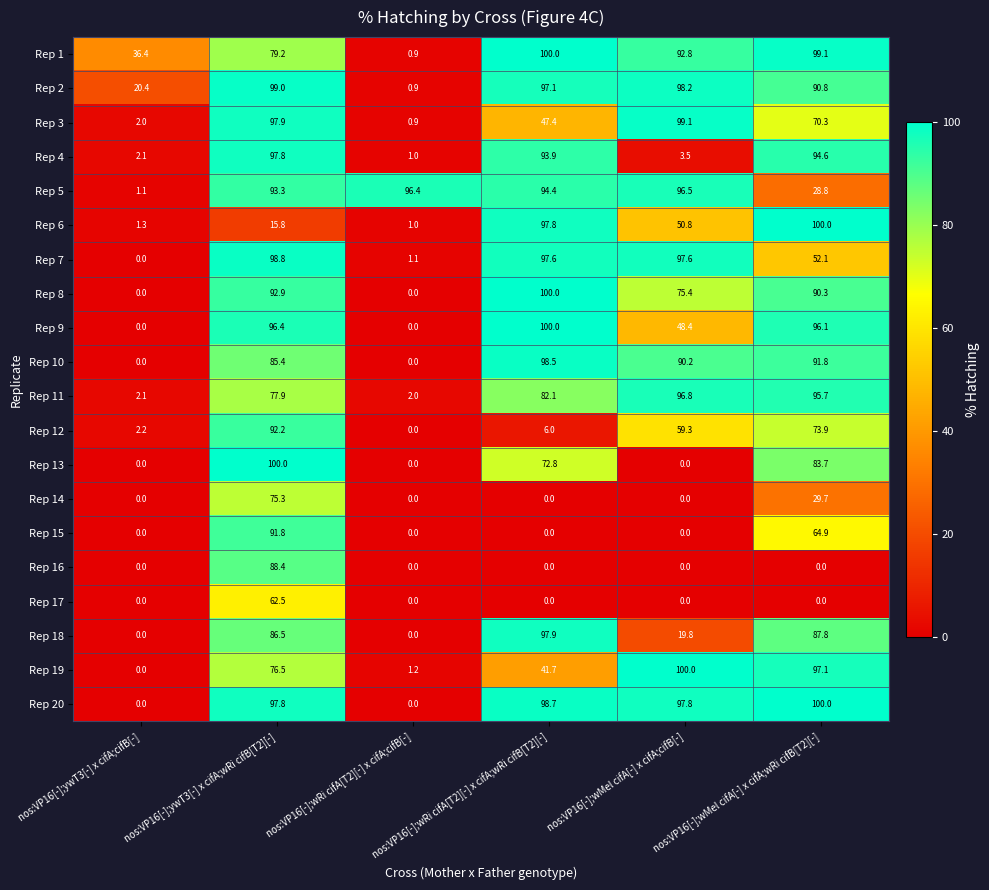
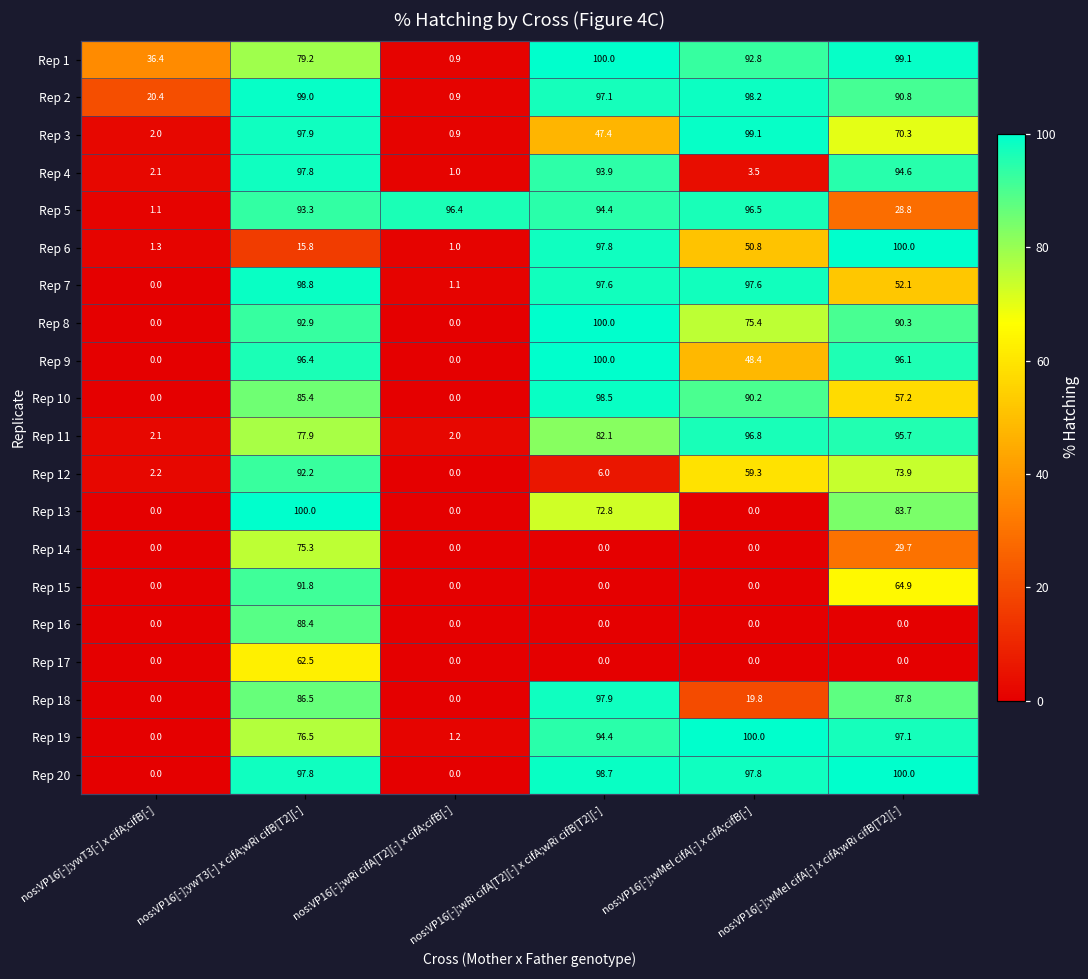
  {
    "Rep 1": {
      "nos:VP16[-];ywT3[-] x cifA;cifB[-]": 36.4,
      "nos:VP16[-];ywT3[-] x cifA;wRi cifB[T2][-]": 79.2,
      "nos:VP16[-];wRi cifA[T2][-] x cifA;cifB[-]": 0.9,
      "nos:VP16[-];wRi cifA[T2][-] x cifA;wRi cifB[T2][-]": 100.0,
      "nos:VP16[-];wMel cifA[-] x cifA;cifB[-]": 92.8,
      "nos:VP16[-];wMel cifA[-] x cifA;wRi cifB[T2][-]": 99.1
    },
    "Rep 2": {
      "nos:VP16[-];ywT3[-] x cifA;cifB[-]": 20.4,
      "nos:VP16[-];ywT3[-] x cifA;wRi cifB[T2][-]": 99.0,
      "nos:VP16[-];wRi cifA[T2][-] x cifA;cifB[-]": 0.9,
      "nos:VP16[-];wRi cifA[T2][-] x cifA;wRi cifB[T2][-]": 97.1,
      "nos:VP16[-];wMel cifA[-] x cifA;cifB[-]": 98.2,
      "nos:VP16[-];wMel cifA[-] x cifA;wRi cifB[T2][-]": 90.8
    },
    "Rep 3": {
      "nos:VP16[-];ywT3[-] x cifA;cifB[-]": 2.0,
      "nos:VP16[-];ywT3[-] x cifA;wRi cifB[T2][-]": 97.9,
      "nos:VP16[-];wRi cifA[T2][-] x cifA;cifB[-]": 0.9,
      "nos:VP16[-];wRi cifA[T2][-] x cifA;wRi cifB[T2][-]": 47.4,
      "nos:VP16[-];wMel cifA[-] x cifA;cifB[-]": 99.1,
      "nos:VP16[-];wMel cifA[-] x cifA;wRi cifB[T2][-]": 70.3
    },
    "Rep 4": {
      "nos:VP16[-];ywT3[-] x cifA;cifB[-]": 2.1,
      "nos:VP16[-];ywT3[-] x cifA;wRi cifB[T2][-]": 97.8,
      "nos:VP16[-];wRi cifA[T2][-] x cifA;cifB[-]": 1.0,
      "nos:VP16[-];wRi cifA[T2][-] x cifA;wRi cifB[T2][-]": 93.9,
      "nos:VP16[-];wMel cifA[-] x cifA;cifB[-]": 3.5,
      "nos:VP16[-];wMel cifA[-] x cifA;wRi cifB[T2][-]": 94.6
    },
    "Rep 5": {
      "nos:VP16[-];ywT3[-] x cifA;cifB[-]": 1.1,
      "nos:VP16[-];ywT3[-] x cifA;wRi cifB[T2][-]": 93.3,
      "nos:VP16[-];wRi cifA[T2][-] x cifA;cifB[-]": 96.4,
      "nos:VP16[-];wRi cifA[T2][-] x cifA;wRi cifB[T2][-]": 94.4,
      "nos:VP16[-];wMel cifA[-] x cifA;cifB[-]": 96.5,
      "nos:VP16[-];wMel cifA[-] x cifA;wRi cifB[T2][-]": 28.8
    },
    "Rep 6": {
      "nos:VP16[-];ywT3[-] x cifA;cifB[-]": 1.3,
      "nos:VP16[-];ywT3[-] x cifA;wRi cifB[T2][-]": 15.8,
      "nos:VP16[-];wRi cifA[T2][-] x cifA;cifB[-]": 1.0,
      "nos:VP16[-];wRi cifA[T2][-] x cifA;wRi cifB[T2][-]": 97.8,
      "nos:VP16[-];wMel cifA[-] x cifA;cifB[-]": 50.8,
      "nos:VP16[-];wMel cifA[-] x cifA;wRi cifB[T2][-]": 100.0
    },
    "Rep 7": {
      "nos:VP16[-];ywT3[-] x cifA;cifB[-]": 0.0,
      "nos:VP16[-];ywT3[-] x cifA;wRi cifB[T2][-]": 98.8,
      "nos:VP16[-];wRi cifA[T2][-] x cifA;cifB[-]": 1.1,
      "nos:VP16[-];wRi cifA[T2][-] x cifA;wRi cifB[T2][-]": 97.6,
      "nos:VP16[-];wMel cifA[-] x cifA;cifB[-]": 97.6,
      "nos:VP16[-];wMel cifA[-] x cifA;wRi cifB[T2][-]": 52.1
    },
    "Rep 8": {
      "nos:VP16[-];ywT3[-] x cifA;cifB[-]": 0.0,
      "nos:VP16[-];ywT3[-] x cifA;wRi cifB[T2][-]": 92.9,
      "nos:VP16[-];wRi cifA[T2][-] x cifA;cifB[-]": 0.0,
      "nos:VP16[-];wRi cifA[T2][-] x cifA;wRi cifB[T2][-]": 100.0,
      "nos:VP16[-];wMel cifA[-] x cifA;cifB[-]": 75.4,
      "nos:VP16[-];wMel cifA[-] x cifA;wRi cifB[T2][-]": 90.3
    },
    "Rep 9": {
      "nos:VP16[-];ywT3[-] x cifA;cifB[-]": 0.0,
      "nos:VP16[-];ywT3[-] x cifA;wRi cifB[T2][-]": 96.4,
      "nos:VP16[-];wRi cifA[T2][-] x cifA;cifB[-]": 0.0,
      "nos:VP16[-];wRi cifA[T2][-] x cifA;wRi cifB[T2][-]": 100.0,
      "nos:VP16[-];wMel cifA[-] x cifA;cifB[-]": 48.4,
      "nos:VP16[-];wMel cifA[-] x cifA;wRi cifB[T2][-]": 96.1
    },
    "Rep 10": {
      "nos:VP16[-];ywT3[-] x cifA;cifB[-]": 0.0,
      "nos:VP16[-];ywT3[-] x cifA;wRi cifB[T2][-]": 85.4,
      "nos:VP16[-];wRi cifA[T2][-] x cifA;cifB[-]": 0.0,
      "nos:VP16[-];wRi cifA[T2][-] x cifA;wRi cifB[T2][-]": 98.5,
      "nos:VP16[-];wMel cifA[-] x cifA;cifB[-]": 90.2,
-     "nos:VP16[-];wMel cifA[-] x cifA;wRi cifB[T2][-]": 91.8
+     "nos:VP16[-];wMel cifA[-] x cifA;wRi cifB[T2][-]": 57.2
    },
    "Rep 11": {
      "nos:VP16[-];ywT3[-] x cifA;cifB[-]": 2.1,
      "nos:VP16[-];ywT3[-] x cifA;wRi cifB[T2][-]": 77.9,
      "nos:VP16[-];wRi cifA[T2][-] x cifA;cifB[-]": 2.0,
      "nos:VP16[-];wRi cifA[T2][-] x cifA;wRi cifB[T2][-]": 82.1,
      "nos:VP16[-];wMel cifA[-] x cifA;cifB[-]": 96.8,
      "nos:VP16[-];wMel cifA[-] x cifA;wRi cifB[T2][-]": 95.7
    },
    "Rep 12": {
      "nos:VP16[-];ywT3[-] x cifA;cifB[-]": 2.2,
      "nos:VP16[-];ywT3[-] x cifA;wRi cifB[T2][-]": 92.2,
      "nos:VP16[-];wRi cifA[T2][-] x cifA;cifB[-]": 0.0,
      "nos:VP16[-];wRi cifA[T2][-] x cifA;wRi cifB[T2][-]": 6.0,
      "nos:VP16[-];wMel cifA[-] x cifA;cifB[-]": 59.3,
      "nos:VP16[-];wMel cifA[-] x cifA;wRi cifB[T2][-]": 73.9
    },
    "Rep 13": {
      "nos:VP16[-];ywT3[-] x cifA;cifB[-]": 0.0,
      "nos:VP16[-];ywT3[-] x cifA;wRi cifB[T2][-]": 100.0,
      "nos:VP16[-];wRi cifA[T2][-] x cifA;cifB[-]": 0.0,
      "nos:VP16[-];wRi cifA[T2][-] x cifA;wRi cifB[T2][-]": 72.8,
      "nos:VP16[-];wMel cifA[-] x cifA;cifB[-]": 0.0,
      "nos:VP16[-];wMel cifA[-] x cifA;wRi cifB[T2][-]": 83.7
    },
    "Rep 14": {
      "nos:VP16[-];ywT3[-] x cifA;cifB[-]": 0.0,
      "nos:VP16[-];ywT3[-] x cifA;wRi cifB[T2][-]": 75.3,
      "nos:VP16[-];wRi cifA[T2][-] x cifA;cifB[-]": 0.0,
      "nos:VP16[-];wRi cifA[T2][-] x cifA;wRi cifB[T2][-]": 0.0,
      "nos:VP16[-];wMel cifA[-] x cifA;cifB[-]": 0.0,
      "nos:VP16[-];wMel cifA[-] x cifA;wRi cifB[T2][-]": 29.7
    },
    "Rep 15": {
      "nos:VP16[-];ywT3[-] x cifA;cifB[-]": 0.0,
      "nos:VP16[-];ywT3[-] x cifA;wRi cifB[T2][-]": 91.8,
      "nos:VP16[-];wRi cifA[T2][-] x cifA;cifB[-]": 0.0,
      "nos:VP16[-];wRi cifA[T2][-] x cifA;wRi cifB[T2][-]": 0.0,
      "nos:VP16[-];wMel cifA[-] x cifA;cifB[-]": 0.0,
      "nos:VP16[-];wMel cifA[-] x cifA;wRi cifB[T2][-]": 64.9
    },
    "Rep 16": {
      "nos:VP16[-];ywT3[-] x cifA;cifB[-]": 0.0,
      "nos:VP16[-];ywT3[-] x cifA;wRi cifB[T2][-]": 88.4,
      "nos:VP16[-];wRi cifA[T2][-] x cifA;cifB[-]": 0.0,
      "nos:VP16[-];wRi cifA[T2][-] x cifA;wRi cifB[T2][-]": 0.0,
      "nos:VP16[-];wMel cifA[-] x cifA;cifB[-]": 0.0,
      "nos:VP16[-];wMel cifA[-] x cifA;wRi cifB[T2][-]": 0.0
    },
    "Rep 17": {
      "nos:VP16[-];ywT3[-] x cifA;cifB[-]": 0.0,
      "nos:VP16[-];ywT3[-] x cifA;wRi cifB[T2][-]": 62.5,
      "nos:VP16[-];wRi cifA[T2][-] x cifA;cifB[-]": 0.0,
      "nos:VP16[-];wRi cifA[T2][-] x cifA;wRi cifB[T2][-]": 0.0,
      "nos:VP16[-];wMel cifA[-] x cifA;cifB[-]": 0.0,
      "nos:VP16[-];wMel cifA[-] x cifA;wRi cifB[T2][-]": 0.0
    },
    "Rep 18": {
      "nos:VP16[-];ywT3[-] x cifA;cifB[-]": 0.0,
      "nos:VP16[-];ywT3[-] x cifA;wRi cifB[T2][-]": 86.5,
      "nos:VP16[-];wRi cifA[T2][-] x cifA;cifB[-]": 0.0,
      "nos:VP16[-];wRi cifA[T2][-] x cifA;wRi cifB[T2][-]": 97.9,
      "nos:VP16[-];wMel cifA[-] x cifA;cifB[-]": 19.8,
      "nos:VP16[-];wMel cifA[-] x cifA;wRi cifB[T2][-]": 87.8
    },
    "Rep 19": {
      "nos:VP16[-];ywT3[-] x cifA;cifB[-]": 0.0,
      "nos:VP16[-];ywT3[-] x cifA;wRi cifB[T2][-]": 76.5,
      "nos:VP16[-];wRi cifA[T2][-] x cifA;cifB[-]": 1.2,
-     "nos:VP16[-];wRi cifA[T2][-] x cifA;wRi cifB[T2][-]": 41.7,
+     "nos:VP16[-];wRi cifA[T2][-] x cifA;wRi cifB[T2][-]": 94.4,
      "nos:VP16[-];wMel cifA[-] x cifA;cifB[-]": 100.0,
      "nos:VP16[-];wMel cifA[-] x cifA;wRi cifB[T2][-]": 97.1
    },
    "Rep 20": {
      "nos:VP16[-];ywT3[-] x cifA;cifB[-]": 0.0,
      "nos:VP16[-];ywT3[-] x cifA;wRi cifB[T2][-]": 97.8,
      "nos:VP16[-];wRi cifA[T2][-] x cifA;cifB[-]": 0.0,
      "nos:VP16[-];wRi cifA[T2][-] x cifA;wRi cifB[T2][-]": 98.7,
      "nos:VP16[-];wMel cifA[-] x cifA;cifB[-]": 97.8,
      "nos:VP16[-];wMel cifA[-] x cifA;wRi cifB[T2][-]": 100.0
    }
  }
